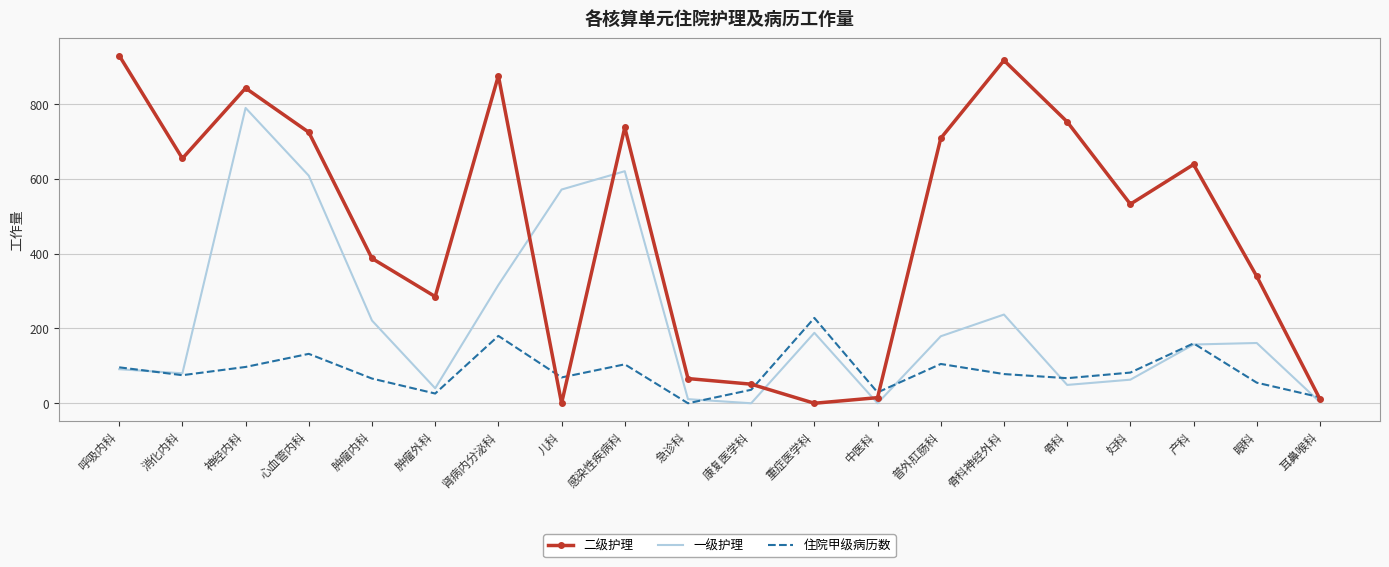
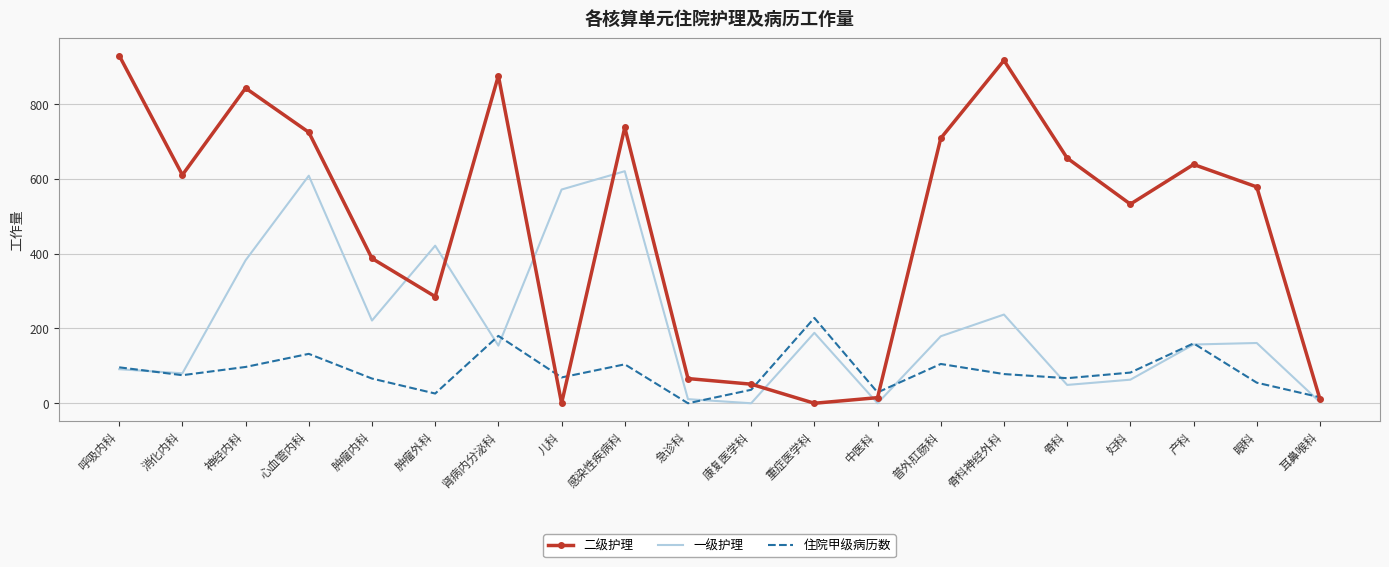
  {
    "二级护理": {
      "呼吸内科": 930,
-     "消化内科": 650,
+     "消化内科": 610,
      "神经内科": 840,
      "心血管内科": 720,
      "肿瘤内科": 390,
      "肿瘤外科": 290,
      "肾病内分泌科": 880,
      "儿科": 0,
      "感染性疾病科": 740,
      "急诊科": 70,
      "康复医学科": 50,
      "重症医学科": 0,
      "中医科": 20,
      "普外肛肠科": 710,
      "骨科神经外科": 920,
-     "骨科": 750,
+     "骨科": 660,
      "妇科": 530,
      "产科": 640,
-     "眼科": 340
+     "眼科": 580
    },
    "一级护理": {
-     "神经内科": 790,
+     "神经内科": 380,
      "心血管内科": 610,
      "肿瘤内科": 220,
-     "肿瘤外科": 40,
-     "肾病内分泌科": 320,
+     "肿瘤外科": 420,
+     "肾病内分泌科": 150,
      "儿科": 570,
      "感染性疾病科": 620,
      "急诊科": 10,
      "康复医学科": 0,
      "重症医学科": 190,
      "中医科": 0,
      "普外肛肠科": 180,
      "骨科神经外科": 240,
      "骨科": 50,
      "妇科": 60,
      "眼科": 160,
      "耳鼻喉科": 0
    },
    "住院甲级病历数": {
      "神经内科": 100,
      "心血管内科": 130,
      "肿瘤内科": 70,
      "肿瘤外科": 30,
      "肾病内分泌科": 180,
      "儿科": 70,
      "感染性疾病科": 100,
      "急诊科": 0,
      "康复医学科": 40,
      "重症医学科": 230,
      "中医科": 30,
      "普外肛肠科": 110,
      "骨科神经外科": 80,
      "骨科": 70,
      "妇科": 80,
      "眼科": 60
    }
  }
